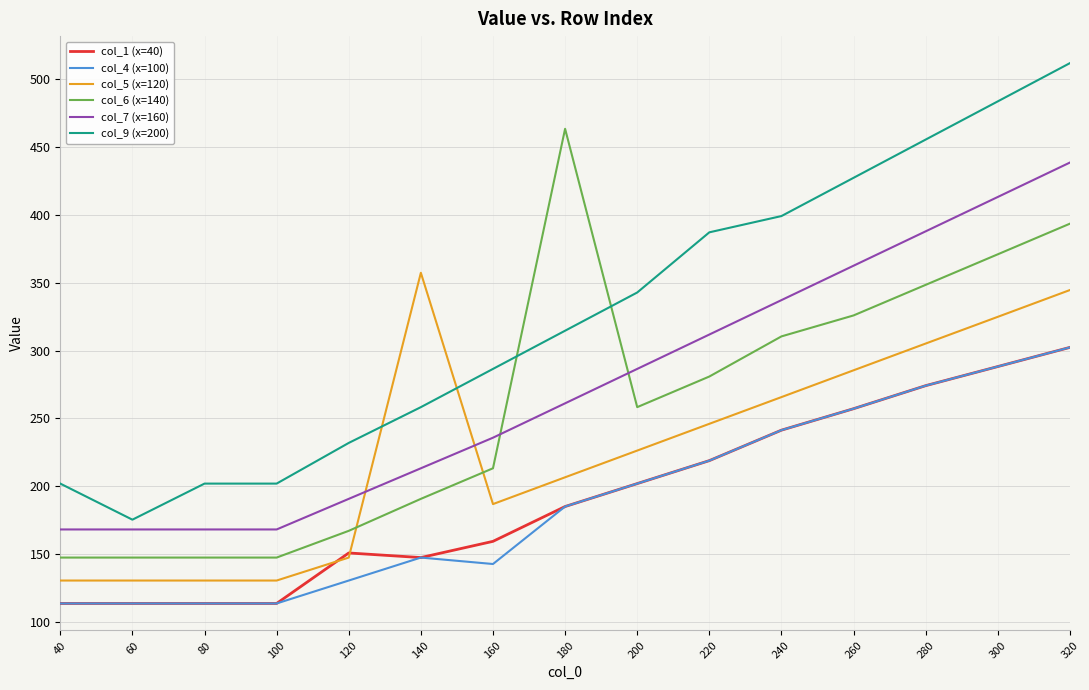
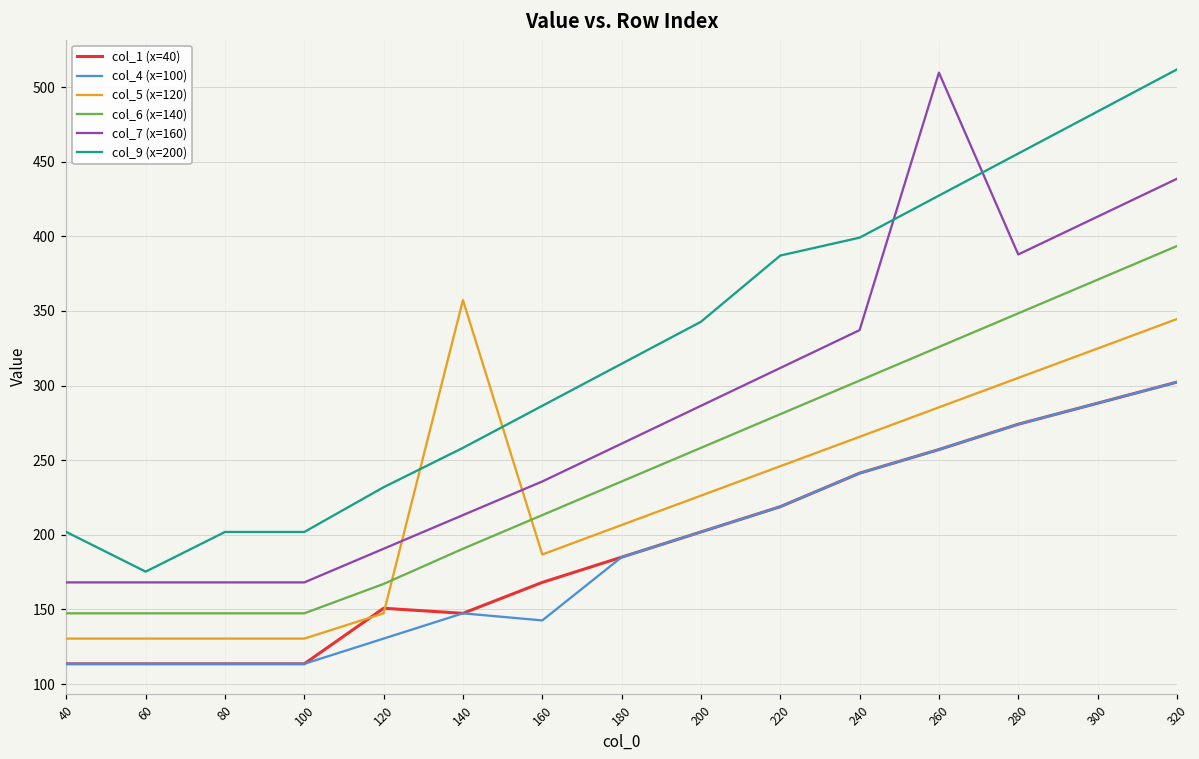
  {
    "col_1 (x=40)": {
      "120": 151,
-     "160": 159
+     "160": 168
    },
    "col_4 (x=100)": {
      "120": 130,
      "160": 143
    },
    "col_5 (x=120)": {
      "40": 130,
      "60": 130,
      "80": 130,
      "100": 130,
      "120": 147,
      "140": 357,
      "160": 187,
      "180": 207,
      "200": 226,
      "220": 246,
      "240": 266,
      "260": 285,
      "280": 305,
      "300": 325,
      "320": 345
    },
    "col_6 (x=140)": {
      "40": 147,
      "60": 147,
      "80": 147,
      "100": 147,
      "120": 167,
      "140": 191,
      "160": 213,
-     "180": 463,
+     "180": 236,
      "200": 258,
      "220": 281,
-     "240": 310,
+     "240": 303,
      "260": 326,
      "280": 348,
      "300": 371,
      "320": 394
    },
    "col_7 (x=160)": {
      "40": 168,
      "60": 168,
      "80": 168,
      "100": 168,
      "120": 191,
      "140": 213,
      "160": 236,
      "180": 261,
      "200": 286,
      "220": 312,
      "240": 337,
-     "260": 363,
+     "260": 510,
      "280": 388,
      "300": 413,
      "320": 439
    },
    "col_9 (x=200)": {
      "40": 202,
      "60": 175,
      "80": 202,
      "100": 202,
      "120": 232,
      "140": 258,
      "160": 286,
      "180": 315,
      "200": 343,
      "220": 387,
      "240": 399,
      "260": 427,
      "280": 455,
      "300": 484,
      "320": 512
    }
  }
